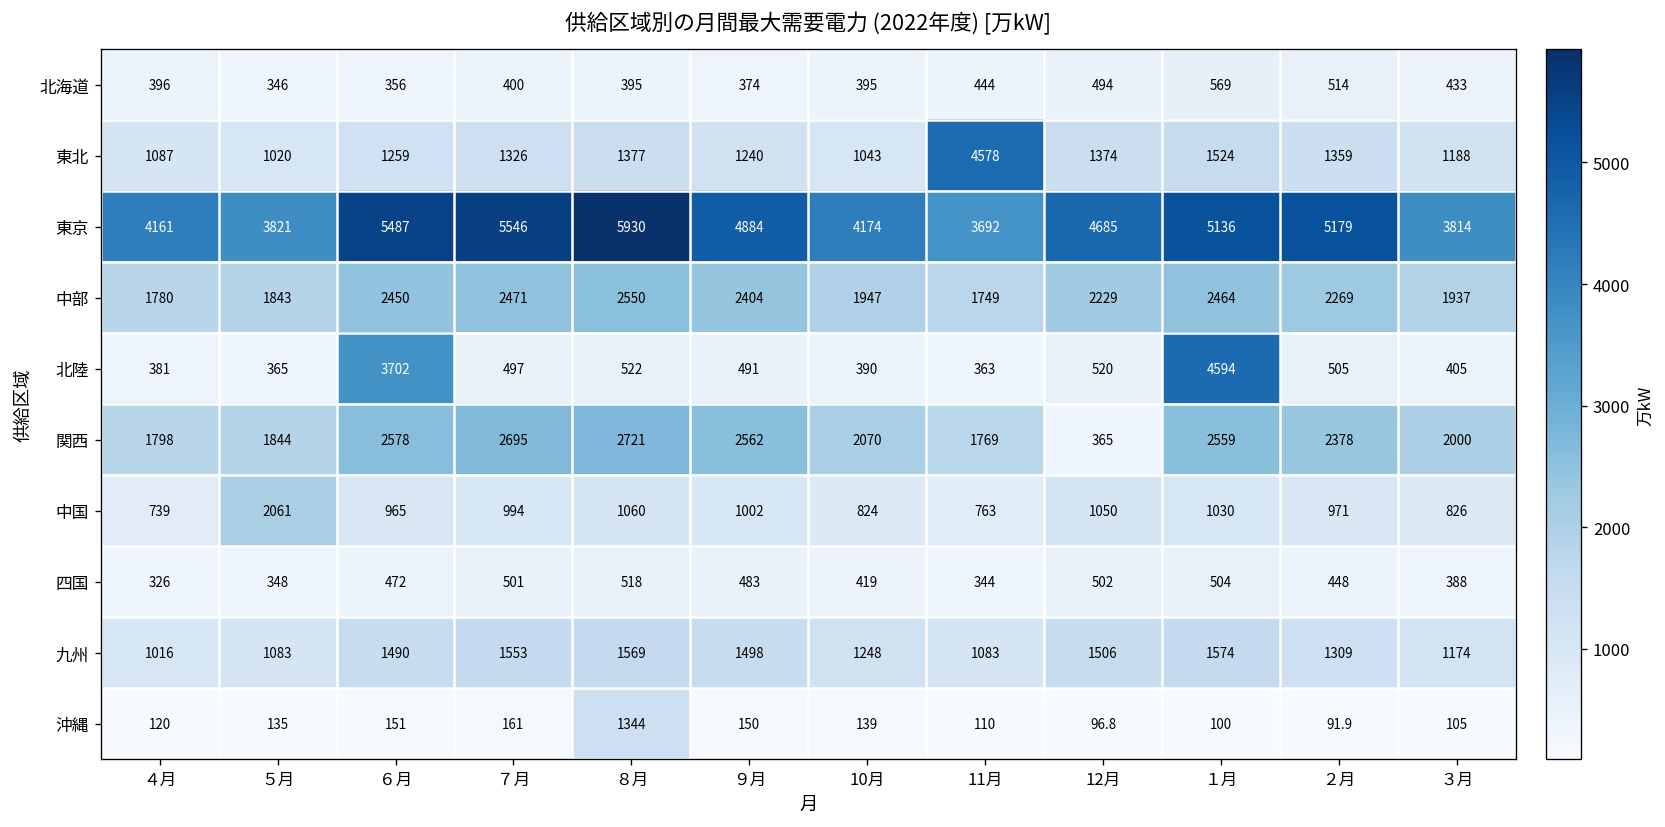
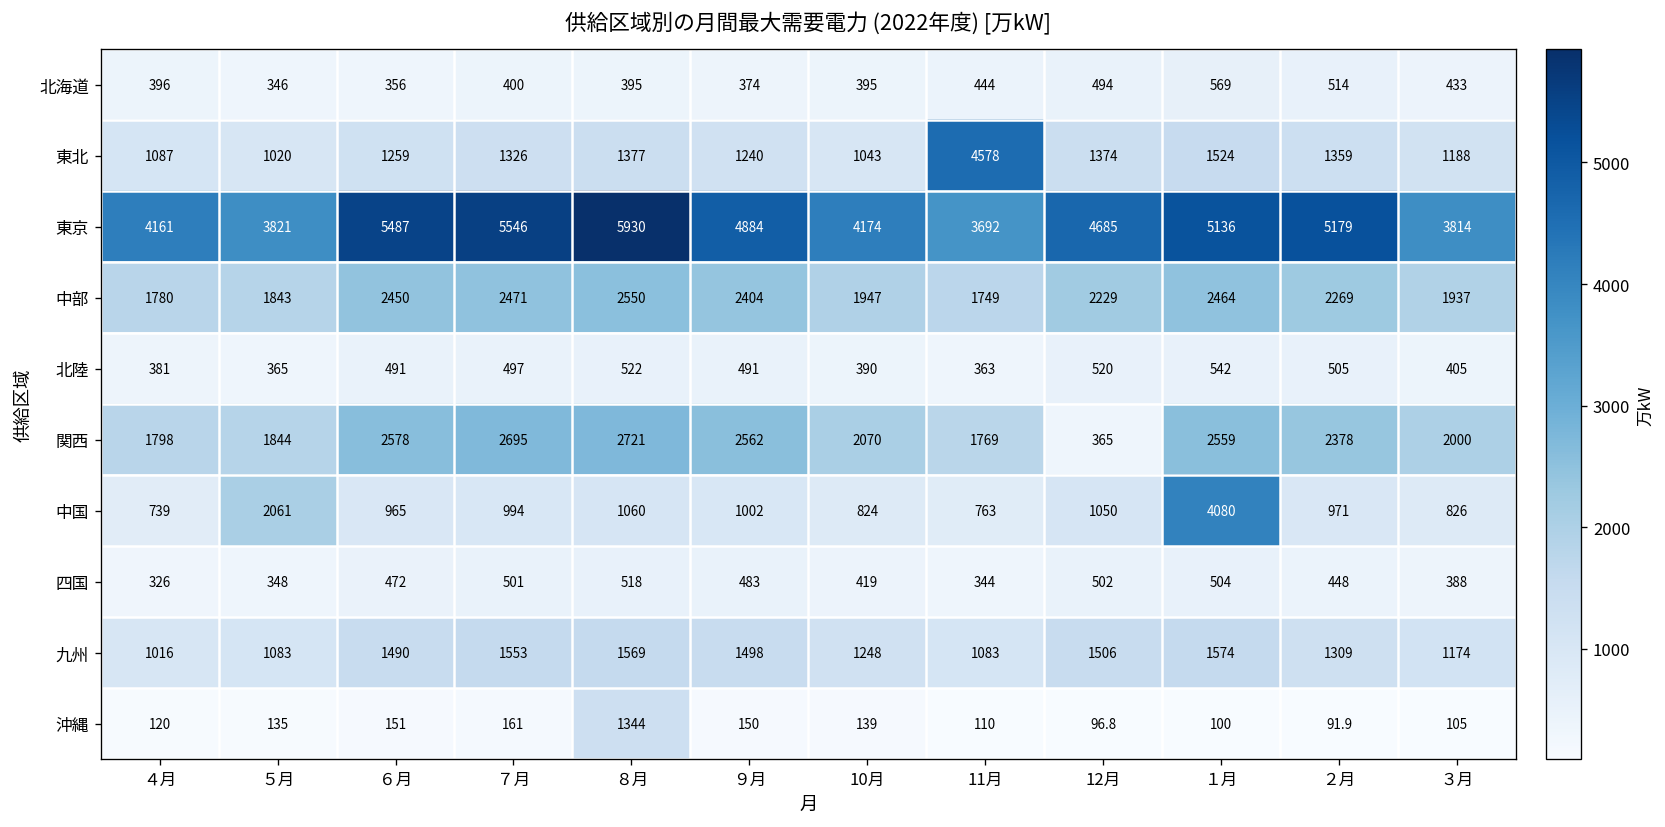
  {
    "北海道": {
      "４月": 396,
      "５月": 346,
      "６月": 356,
      "７月": 400,
      "８月": 395,
      "９月": 374,
      "10月": 395,
      "11月": 444,
      "12月": 494,
      "１月": 569,
      "２月": 514,
      "３月": 433
    },
    "東北": {
      "４月": 1087,
      "５月": 1020,
      "６月": 1259,
      "７月": 1326,
      "８月": 1377,
      "９月": 1240,
      "10月": 1043,
      "11月": 4578,
      "12月": 1374,
      "１月": 1524,
      "２月": 1359,
      "３月": 1188
    },
    "東京": {
      "４月": 4161,
      "５月": 3821,
      "６月": 5487,
      "７月": 5546,
      "８月": 5930,
      "９月": 4884,
      "10月": 4174,
      "11月": 3692,
      "12月": 4685,
      "１月": 5136,
      "２月": 5179,
      "３月": 3814
    },
    "中部": {
      "４月": 1780,
      "５月": 1843,
      "６月": 2450,
      "７月": 2471,
      "８月": 2550,
      "９月": 2404,
      "10月": 1947,
      "11月": 1749,
      "12月": 2229,
      "１月": 2464,
      "２月": 2269,
      "３月": 1937
    },
    "北陸": {
      "４月": 381,
      "５月": 365,
-     "６月": 3702,
+     "６月": 491,
      "７月": 497,
      "８月": 522,
      "９月": 491,
      "10月": 390,
      "11月": 363,
      "12月": 520,
-     "１月": 4594,
+     "１月": 542,
      "２月": 505,
      "３月": 405
    },
    "関西": {
      "４月": 1798,
      "５月": 1844,
      "６月": 2578,
      "７月": 2695,
      "８月": 2721,
      "９月": 2562,
      "10月": 2070,
      "11月": 1769,
      "12月": 365,
      "１月": 2559,
      "２月": 2378,
      "３月": 2000
    },
    "中国": {
      "４月": 739,
      "５月": 2061,
      "６月": 965,
      "７月": 994,
      "８月": 1060,
      "９月": 1002,
      "10月": 824,
      "11月": 763,
      "12月": 1050,
-     "１月": 1030,
+     "１月": 4080,
      "２月": 971,
      "３月": 826
    },
    "四国": {
      "４月": 326,
      "５月": 348,
      "６月": 472,
      "７月": 501,
      "８月": 518,
      "９月": 483,
      "10月": 419,
      "11月": 344,
      "12月": 502,
      "１月": 504,
      "２月": 448,
      "３月": 388
    },
    "九州": {
      "４月": 1016,
      "５月": 1083,
      "６月": 1490,
      "７月": 1553,
      "８月": 1569,
      "９月": 1498,
      "10月": 1248,
      "11月": 1083,
      "12月": 1506,
      "１月": 1574,
      "２月": 1309,
      "３月": 1174
    },
    "沖縄": {
      "４月": 120,
      "５月": 135,
      "６月": 151,
      "７月": 161,
      "８月": 1344,
      "９月": 150,
      "10月": 139,
      "11月": 110,
      "12月": 96.8,
      "１月": 100,
      "２月": 91.9,
      "３月": 105
    }
  }
